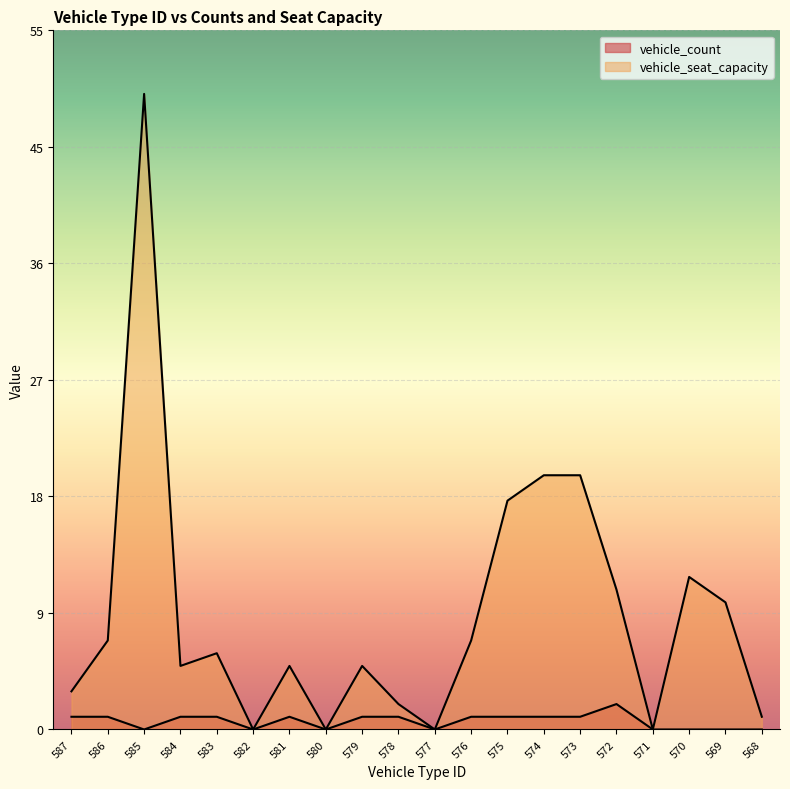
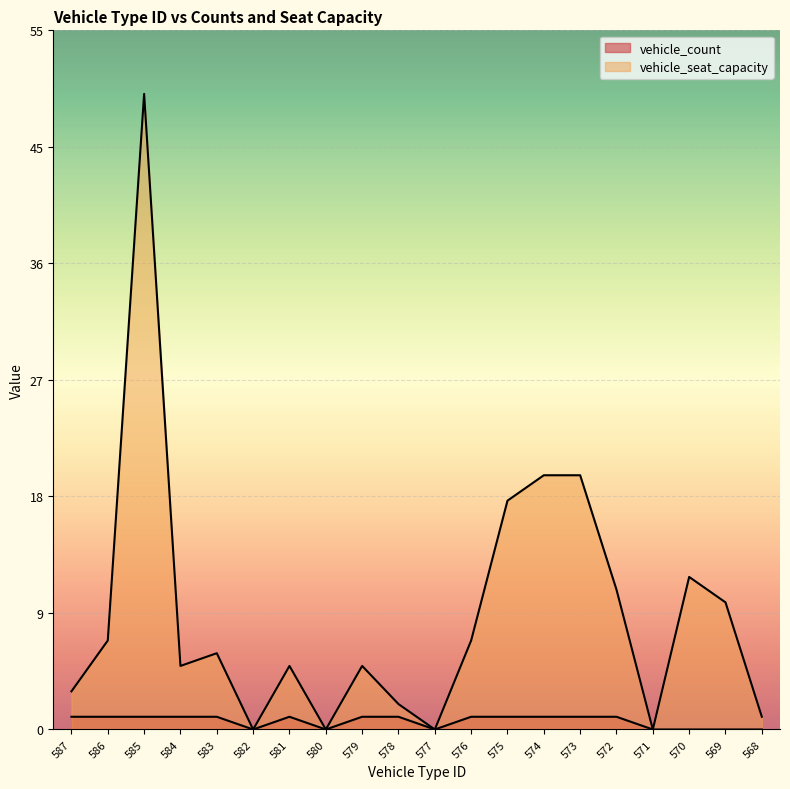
  {
    "vehicle_count": {
      "587": 1,
      "586": 1,
-     "585": 0,
+     "585": 1,
      "584": 1,
      "583": 1,
      "581": 1,
      "579": 1,
      "578": 1,
      "576": 1,
      "575": 1,
      "574": 1,
      "573": 1,
-     "572": 2,
+     "572": 1,
      "570": 0,
      "569": 0,
      "568": 0
    },
    "vehicle_seat_capacity": {
      "587": 3,
      "586": 7,
      "585": 50,
      "584": 5,
      "583": 6,
      "581": 5,
      "579": 5,
      "578": 2,
      "576": 7,
      "575": 18,
      "574": 20,
      "573": 20,
      "572": 11,
      "570": 12,
      "569": 10,
      "568": 1
    }
  }
